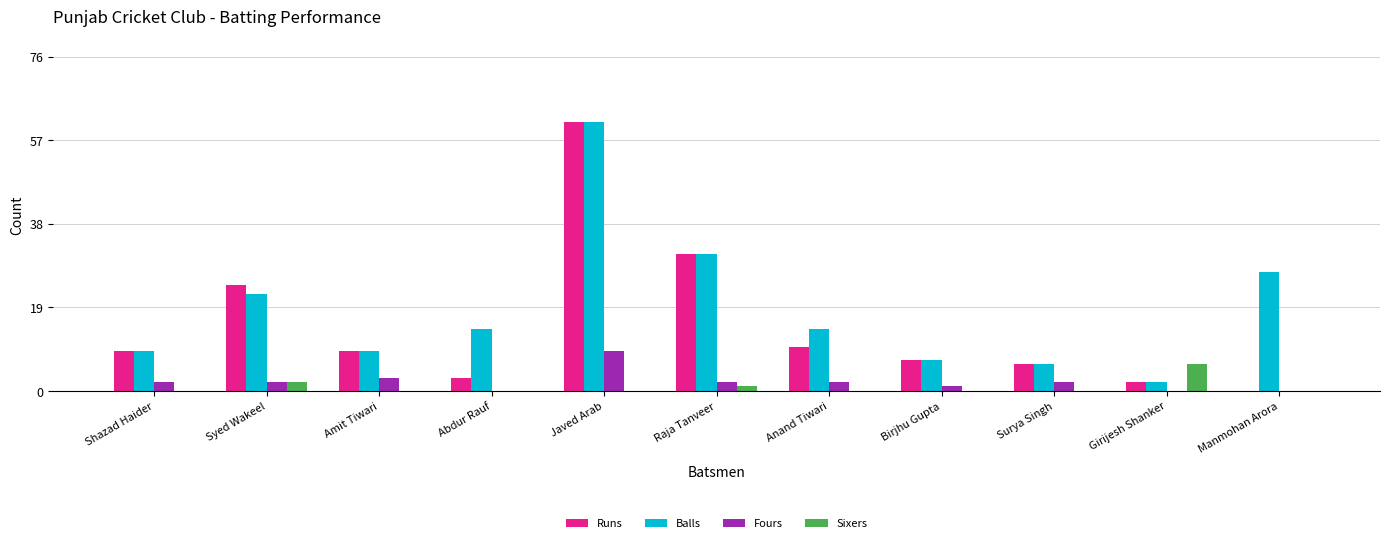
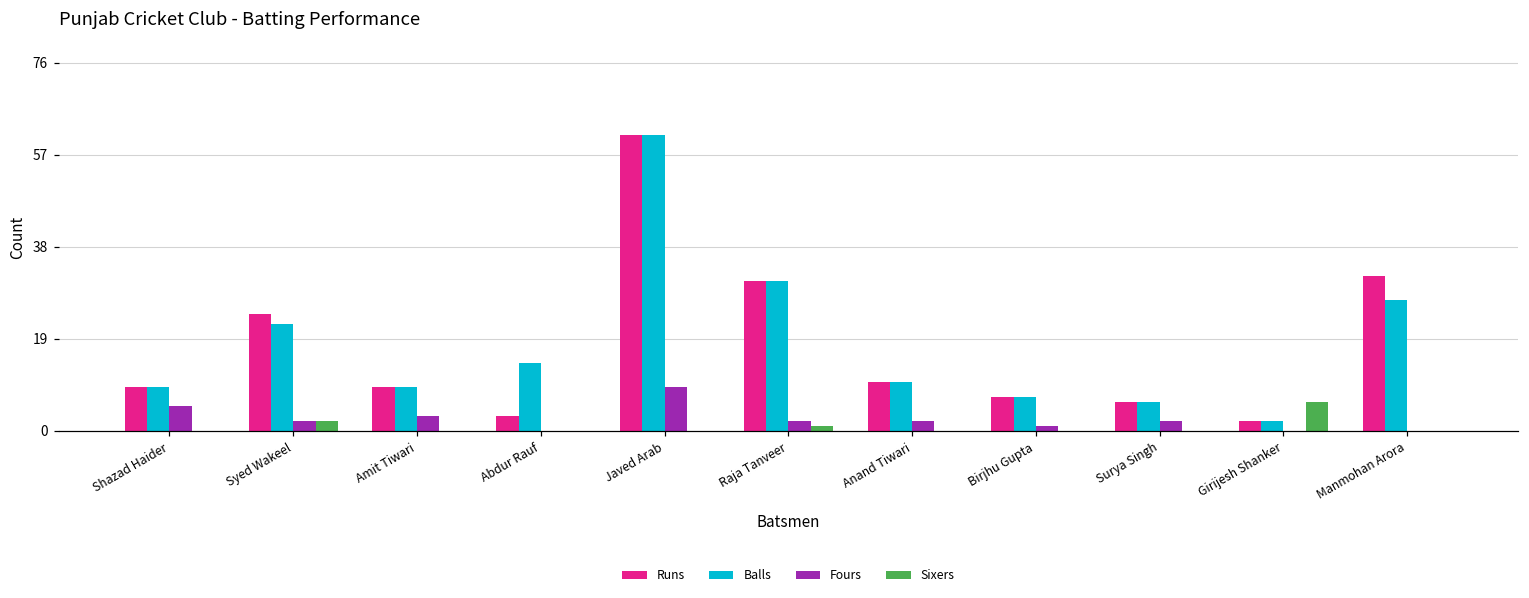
  {
    "Runs": {
      "Shazad Haider": 9,
      "Syed Wakeel": 24,
      "Amit Tiwari": 9,
      "Abdur Rauf": 3,
      "Javed Arab": 61,
      "Raja Tanveer": 31,
      "Anand Tiwari": 10,
      "Birjhu Gupta": 7,
      "Surya Singh": 6,
      "Girijesh Shanker": 2,
-     "Manmohan Arora": 0
+     "Manmohan Arora": 32
    },
    "Balls": {
      "Shazad Haider": 9,
      "Syed Wakeel": 22,
      "Amit Tiwari": 9,
      "Abdur Rauf": 14,
      "Javed Arab": 61,
      "Raja Tanveer": 31,
-     "Anand Tiwari": 14,
+     "Anand Tiwari": 10,
      "Birjhu Gupta": 7,
      "Surya Singh": 6,
      "Girijesh Shanker": 2,
      "Manmohan Arora": 27
    },
    "Fours": {
-     "Shazad Haider": 2,
+     "Shazad Haider": 5,
      "Syed Wakeel": 2,
      "Amit Tiwari": 3,
      "Abdur Rauf": 0,
      "Javed Arab": 9,
      "Raja Tanveer": 2,
      "Anand Tiwari": 2,
      "Birjhu Gupta": 1,
      "Surya Singh": 2,
      "Girijesh Shanker": 0,
      "Manmohan Arora": 0
    },
    "Sixers": {
      "Shazad Haider": 0,
      "Syed Wakeel": 2,
      "Amit Tiwari": 0,
      "Abdur Rauf": 0,
      "Javed Arab": 0,
      "Raja Tanveer": 1,
      "Anand Tiwari": 0,
      "Birjhu Gupta": 0,
      "Surya Singh": 0,
      "Girijesh Shanker": 6,
      "Manmohan Arora": 0
    }
  }
